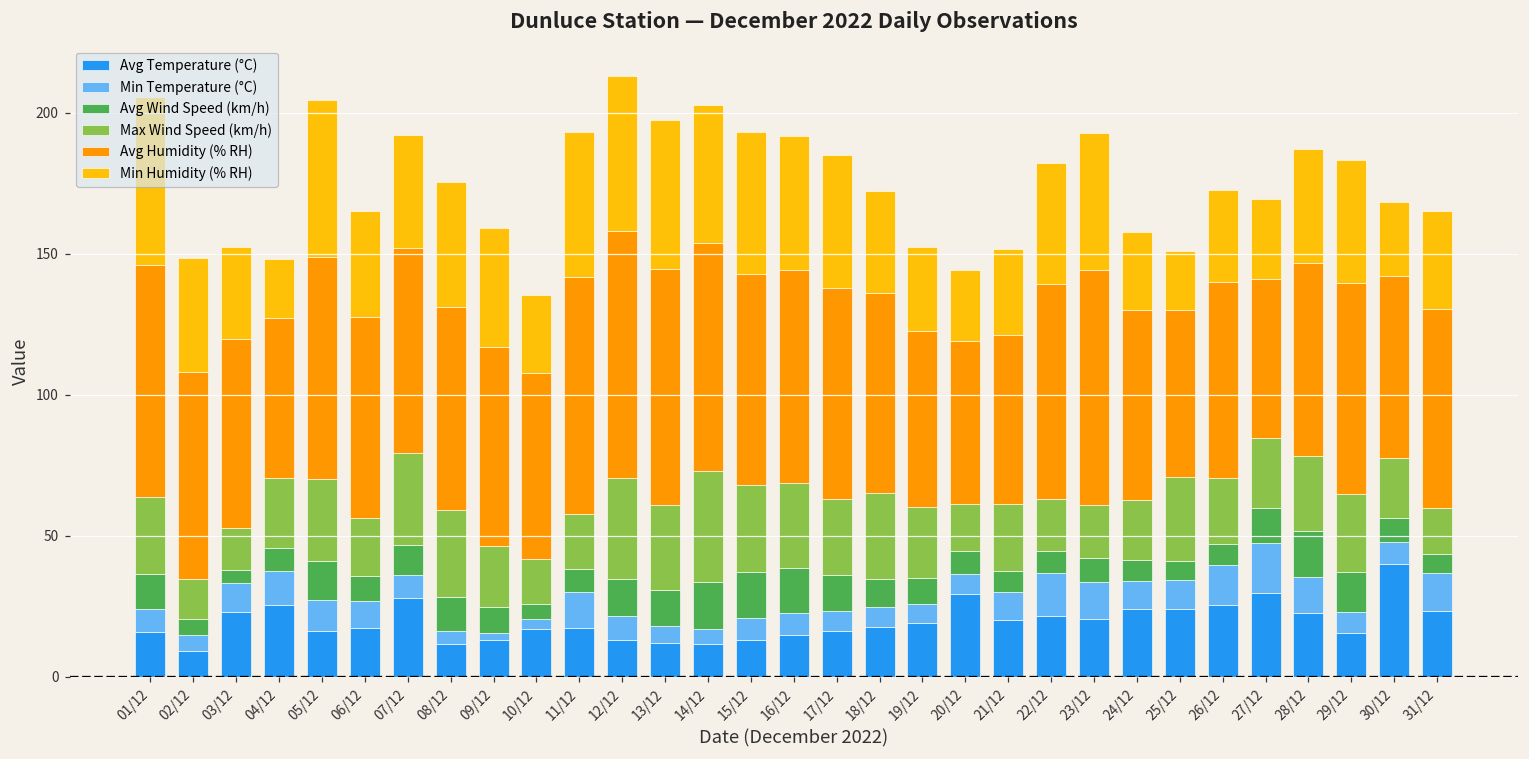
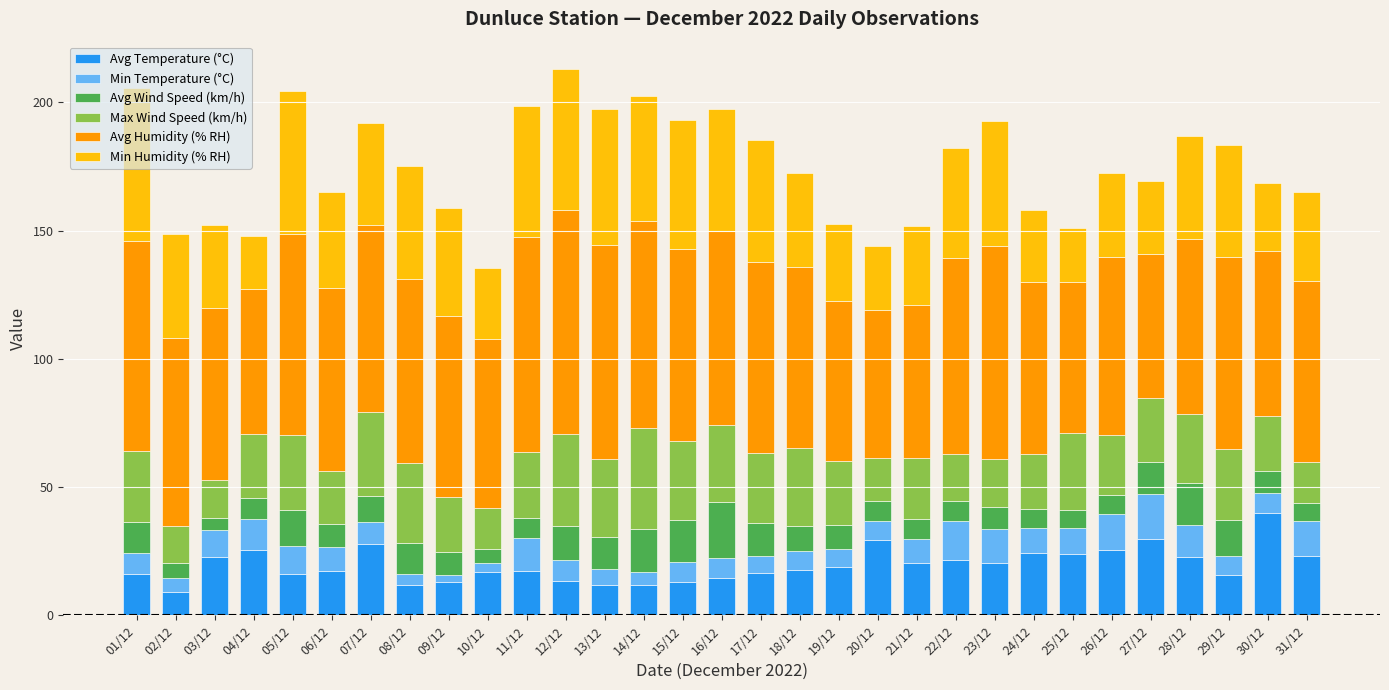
  {
    "Avg Temperature (°C)": {
      "01/12": 16,
      "02/12": 9,
      "03/12": 23,
      "04/12": 26,
      "05/12": 16,
      "06/12": 17,
      "07/12": 28,
      "08/12": 12,
      "09/12": 13,
      "10/12": 17,
      "11/12": 17,
      "12/12": 13,
      "13/12": 12,
      "14/12": 12,
      "15/12": 13,
      "16/12": 15,
      "17/12": 16,
      "18/12": 18,
      "19/12": 19,
      "20/12": 29,
      "21/12": 20,
      "22/12": 22,
      "23/12": 21,
      "24/12": 24,
      "25/12": 24,
      "26/12": 25,
      "27/12": 30,
      "28/12": 23,
      "29/12": 16,
      "30/12": 40,
      "31/12": 23
    },
    "Min Temperature (°C)": {
      "01/12": 8,
      "02/12": 6,
      "03/12": 10,
      "04/12": 12,
      "05/12": 11,
      "06/12": 9,
      "07/12": 8,
      "08/12": 4,
      "09/12": 3,
      "10/12": 3,
      "11/12": 13,
      "12/12": 8,
      "13/12": 6,
      "14/12": 5,
      "15/12": 8,
      "16/12": 8,
      "17/12": 7,
      "18/12": 7,
      "19/12": 7,
      "20/12": 7,
      "21/12": 10,
      "22/12": 15,
      "23/12": 13,
      "24/12": 10,
      "25/12": 10,
      "26/12": 14,
      "27/12": 18,
      "28/12": 13,
      "29/12": 7,
      "30/12": 8,
      "31/12": 13
    },
    "Avg Wind Speed (km/h)": {
      "01/12": 12,
      "02/12": 6,
      "03/12": 4,
      "04/12": 8,
      "05/12": 14,
      "06/12": 9,
      "07/12": 10,
      "08/12": 12,
      "09/12": 9,
      "10/12": 5,
      "11/12": 8,
      "12/12": 13,
      "13/12": 13,
      "14/12": 17,
      "15/12": 17,
-     "16/12": 16,
+     "16/12": 22,
      "17/12": 13,
      "18/12": 10,
      "19/12": 9,
      "20/12": 8,
      "21/12": 8,
      "22/12": 8,
      "23/12": 8,
      "24/12": 8,
      "25/12": 7,
      "26/12": 7,
      "27/12": 12,
      "28/12": 16,
      "29/12": 14,
      "30/12": 8,
      "31/12": 7
    },
    "Max Wind Speed (km/h)": {
      "01/12": 27,
      "02/12": 14,
      "03/12": 15,
      "04/12": 25,
      "05/12": 29,
      "06/12": 20,
      "07/12": 33,
      "08/12": 31,
      "09/12": 22,
      "10/12": 16,
-     "11/12": 20,
+     "11/12": 25,
      "12/12": 36,
      "13/12": 30,
      "14/12": 39,
      "15/12": 31,
      "16/12": 30,
      "17/12": 27,
      "18/12": 30,
      "19/12": 25,
      "20/12": 17,
      "21/12": 24,
      "22/12": 18,
      "23/12": 19,
      "24/12": 21,
      "25/12": 30,
      "26/12": 23,
      "27/12": 25,
      "28/12": 27,
      "29/12": 28,
      "30/12": 21,
      "31/12": 16
    }
  }
